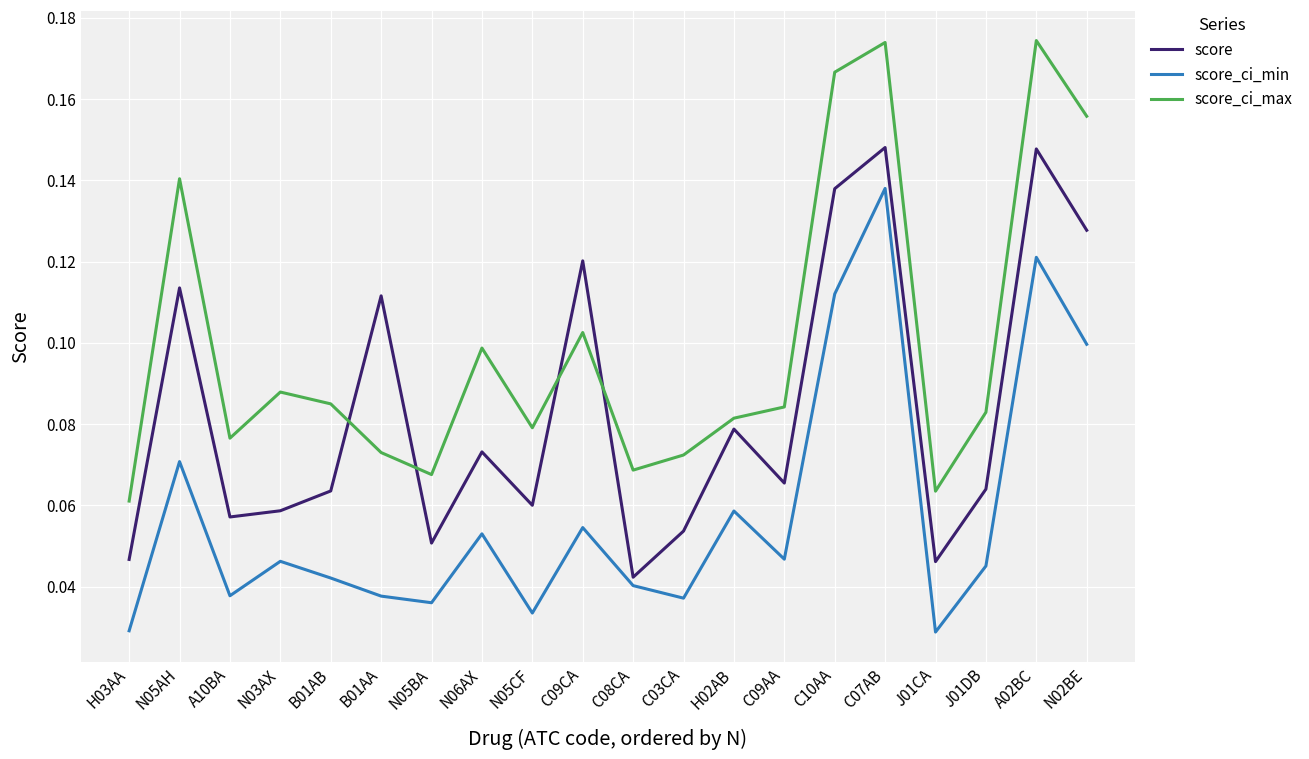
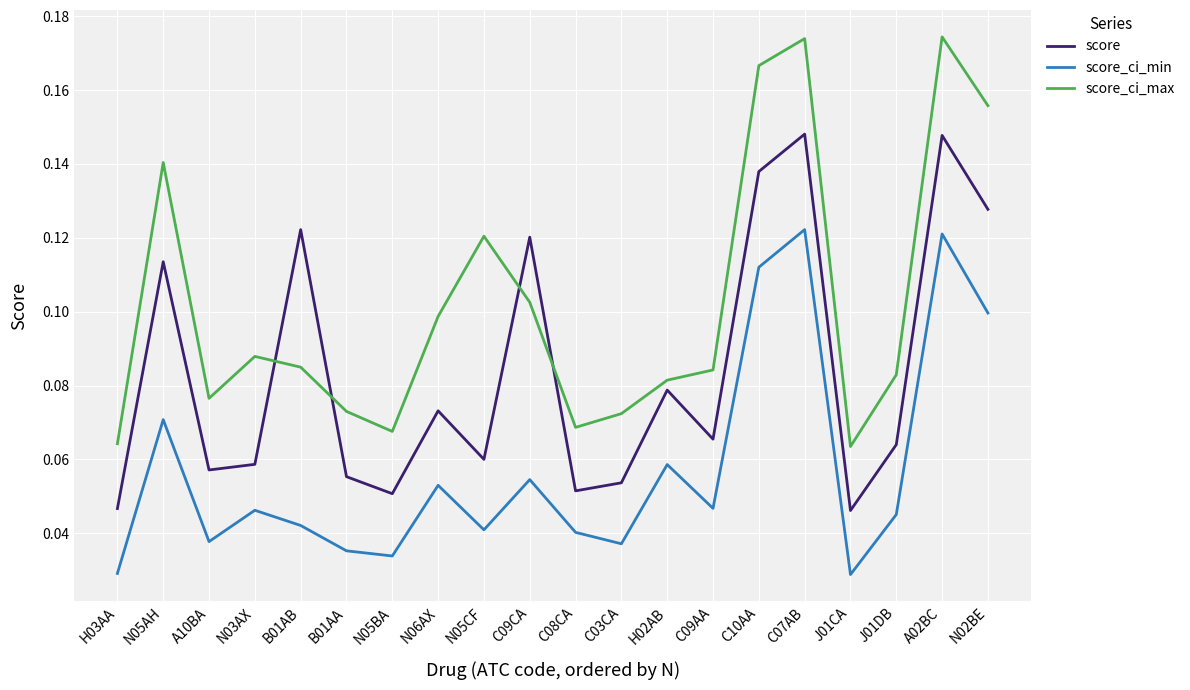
  {
    "score": {
      "H03AA": 0.047,
      "N05AH": 0.114,
      "A10BA": 0.057,
      "N03AX": 0.059,
-     "B01AB": 0.064,
-     "B01AA": 0.112,
+     "B01AB": 0.122,
+     "B01AA": 0.055,
      "N05BA": 0.051,
      "N06AX": 0.073,
      "N05CF": 0.060,
      "C09CA": 0.120,
-     "C08CA": 0.042,
+     "C08CA": 0.051,
      "C03CA": 0.054,
      "H02AB": 0.079,
      "C09AA": 0.065,
      "C10AA": 0.138,
      "C07AB": 0.148,
      "J01CA": 0.046,
      "J01DB": 0.064,
      "A02BC": 0.148,
      "N02BE": 0.128
    },
    "score_ci_min": {
      "H03AA": 0.029,
      "N05AH": 0.071,
      "A10BA": 0.038,
      "N03AX": 0.046,
      "B01AB": 0.042,
-     "B01AA": 0.038,
-     "N05BA": 0.036,
+     "B01AA": 0.035,
+     "N05BA": 0.034,
      "N06AX": 0.053,
-     "N05CF": 0.033,
+     "N05CF": 0.041,
      "C09CA": 0.055,
      "C08CA": 0.040,
      "C03CA": 0.037,
      "H02AB": 0.059,
      "C09AA": 0.047,
      "C10AA": 0.112,
-     "C07AB": 0.138,
+     "C07AB": 0.122,
      "J01CA": 0.029,
      "J01DB": 0.045,
      "A02BC": 0.121,
      "N02BE": 0.100
    },
    "score_ci_max": {
-     "H03AA": 0.061,
+     "H03AA": 0.064,
      "N05AH": 0.140,
      "A10BA": 0.077,
      "N03AX": 0.088,
      "B01AB": 0.085,
      "B01AA": 0.073,
      "N05BA": 0.068,
      "N06AX": 0.099,
-     "N05CF": 0.079,
+     "N05CF": 0.120,
      "C09CA": 0.103,
      "C08CA": 0.069,
      "C03CA": 0.072,
      "H02AB": 0.081,
      "C09AA": 0.084,
      "C10AA": 0.167,
      "C07AB": 0.174,
      "J01CA": 0.063,
      "J01DB": 0.083,
      "A02BC": 0.174,
      "N02BE": 0.156
    }
  }
